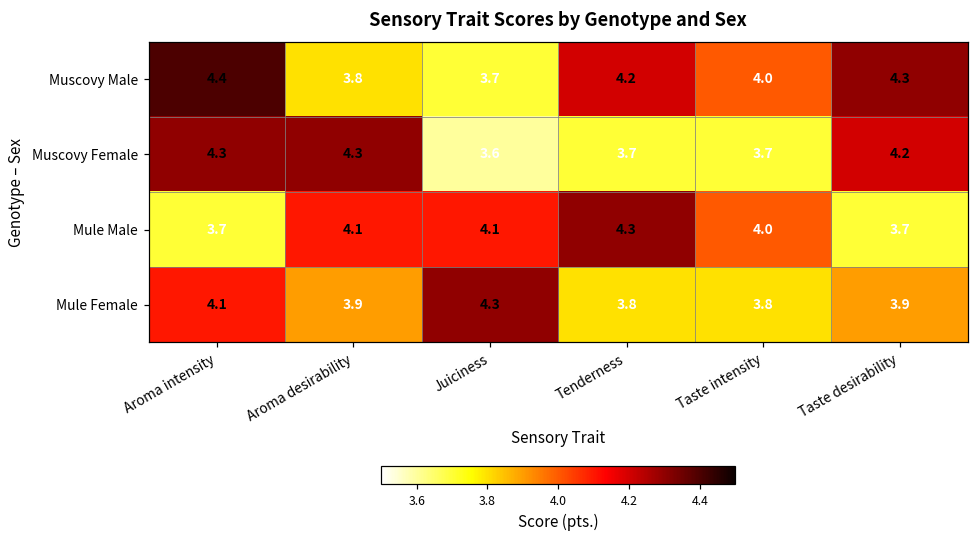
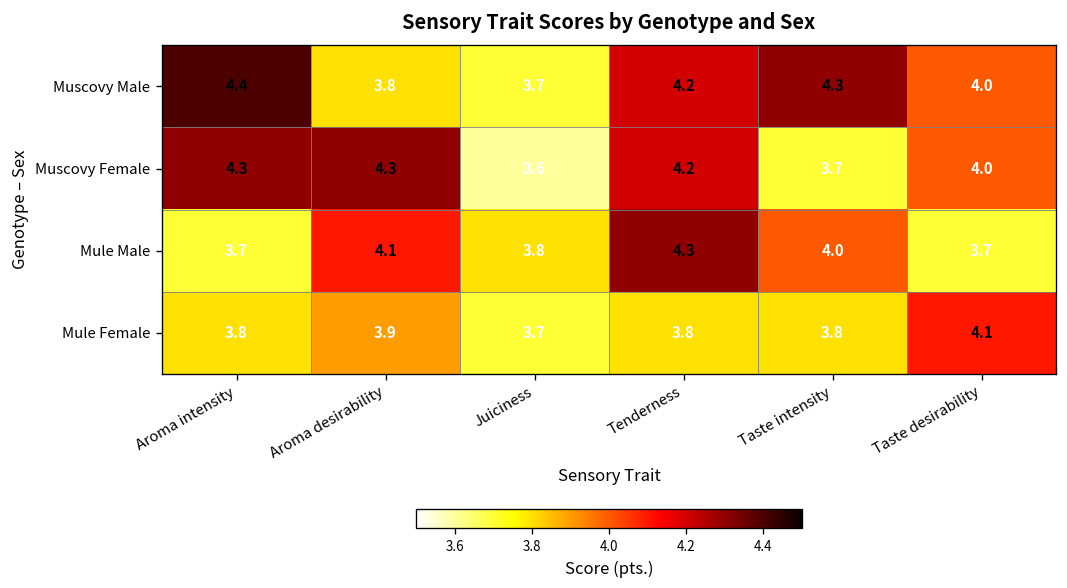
  {
    "Muscovy Male": {
      "Aroma intensity": 4.4,
      "Aroma desirability": 3.8,
      "Juiciness": 3.7,
      "Tenderness": 4.2,
-     "Taste intensity": 4.0,
-     "Taste desirability": 4.3
+     "Taste intensity": 4.3,
+     "Taste desirability": 4.0
    },
    "Muscovy Female": {
      "Aroma intensity": 4.3,
      "Aroma desirability": 4.3,
      "Juiciness": 3.6,
-     "Tenderness": 3.7,
+     "Tenderness": 4.2,
      "Taste intensity": 3.7,
-     "Taste desirability": 4.2
+     "Taste desirability": 4.0
    },
    "Mule Male": {
      "Aroma intensity": 3.7,
      "Aroma desirability": 4.1,
-     "Juiciness": 4.1,
+     "Juiciness": 3.8,
      "Tenderness": 4.3,
      "Taste intensity": 4.0,
      "Taste desirability": 3.7
    },
    "Mule Female": {
-     "Aroma intensity": 4.1,
+     "Aroma intensity": 3.8,
      "Aroma desirability": 3.9,
-     "Juiciness": 4.3,
+     "Juiciness": 3.7,
      "Tenderness": 3.8,
      "Taste intensity": 3.8,
-     "Taste desirability": 3.9
+     "Taste desirability": 4.1
    }
  }
